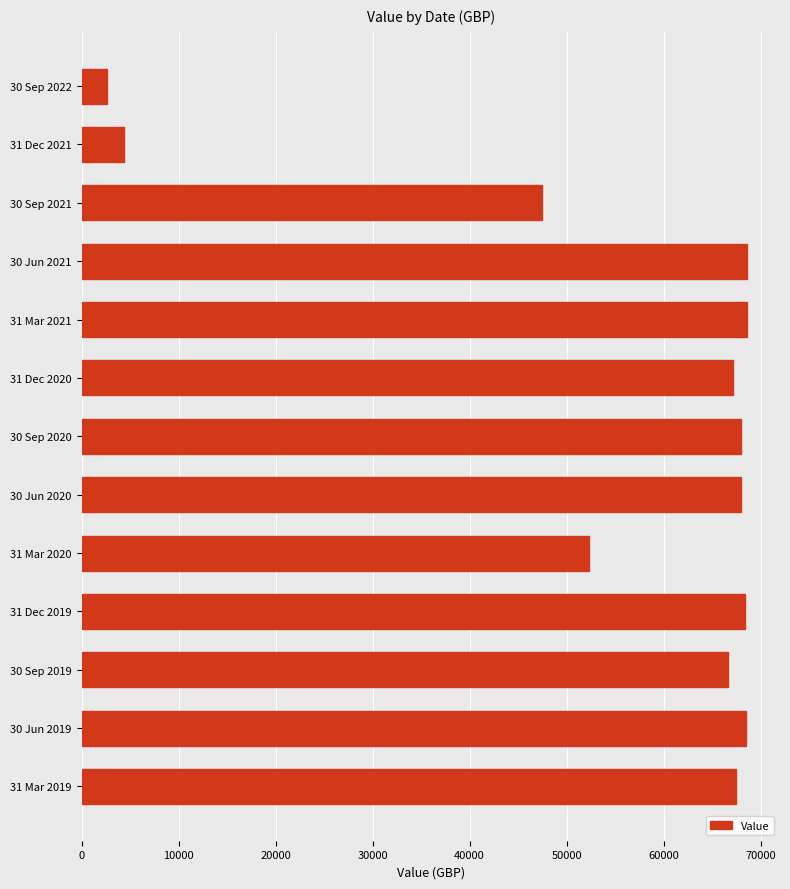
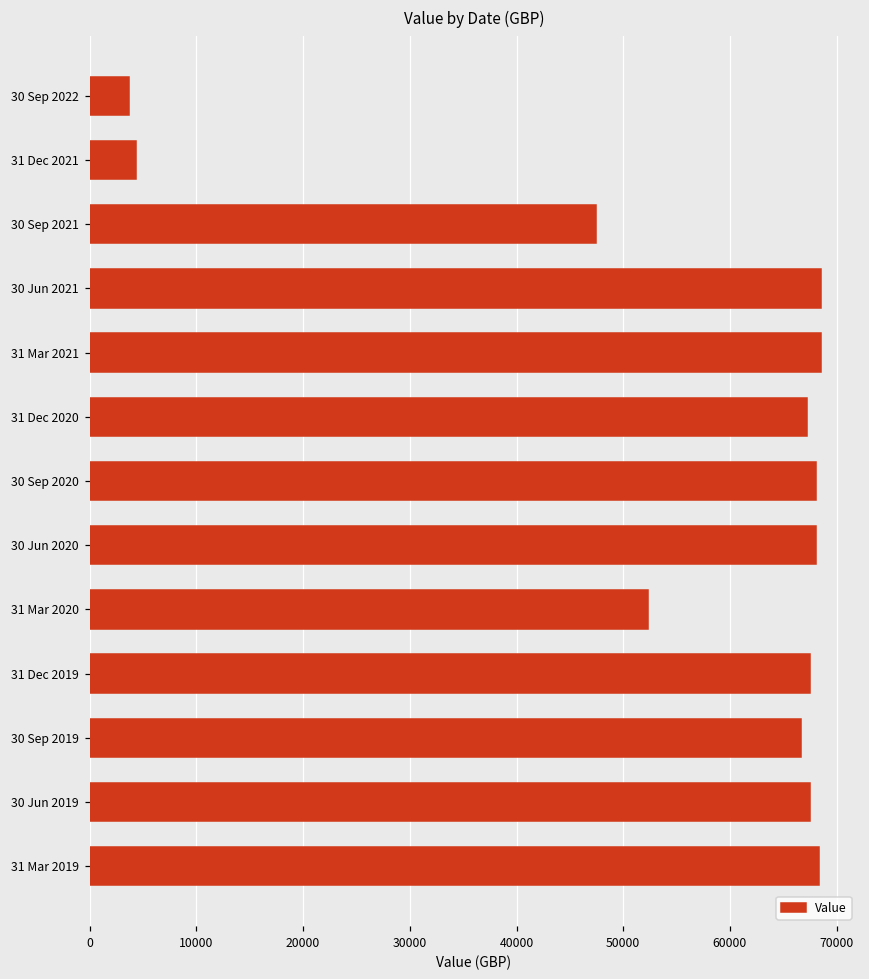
  {
-   "30 Sep 2022": 3000,
+   "30 Sep 2022": 4000,
    "31 Dec 2021": 4000,
    "30 Sep 2021": 47000,
    "30 Jun 2021": 69000,
    "31 Mar 2021": 69000,
    "31 Dec 2020": 67000,
    "30 Sep 2020": 68000,
    "30 Jun 2020": 68000,
    "31 Mar 2020": 52000,
-   "31 Dec 2019": 68000,
+   "31 Dec 2019": 67000,
    "30 Sep 2019": 67000,
-   "30 Jun 2019": 68000,
-   "31 Mar 2019": 67000
+   "30 Jun 2019": 67000,
+   "31 Mar 2019": 68000
  }
